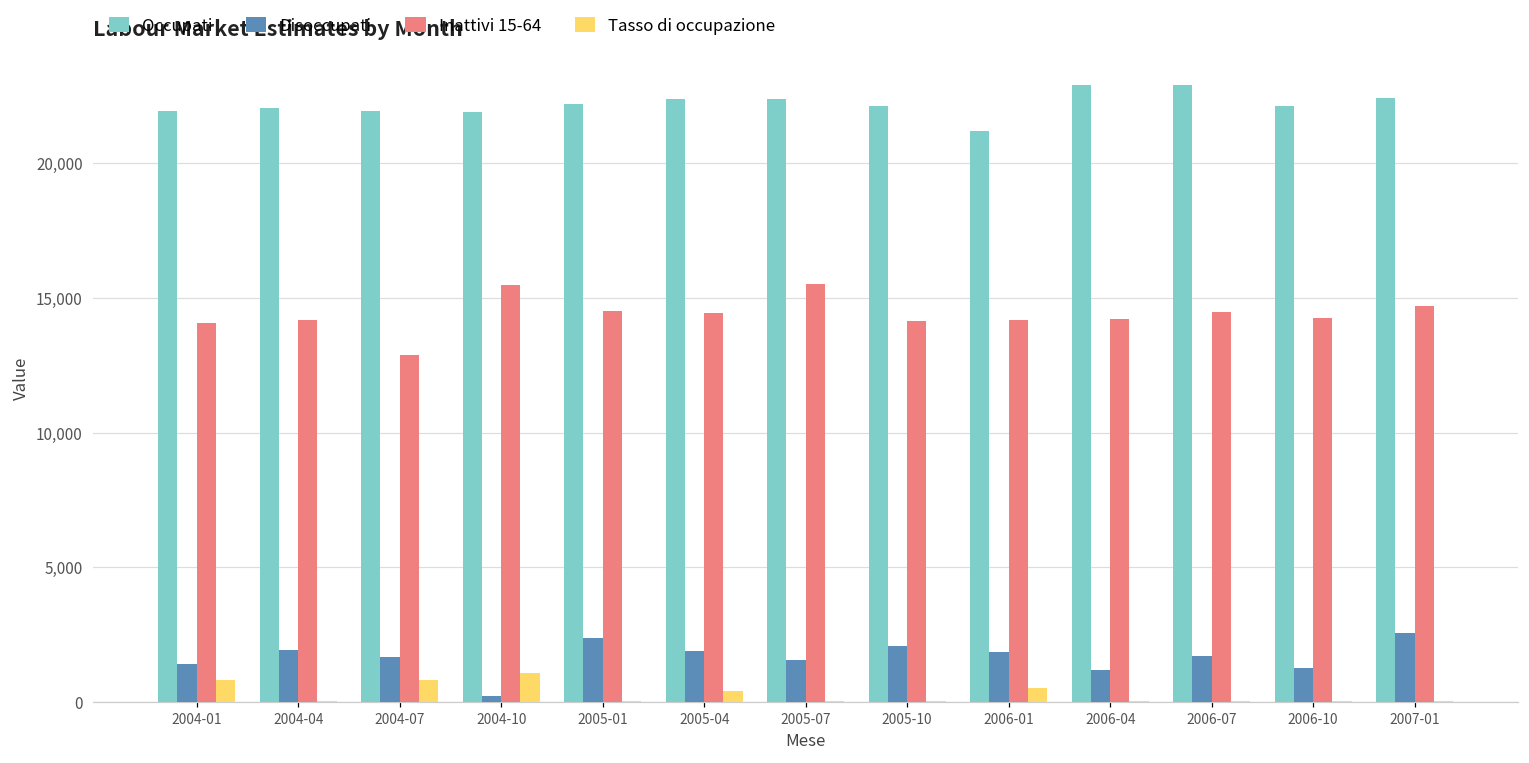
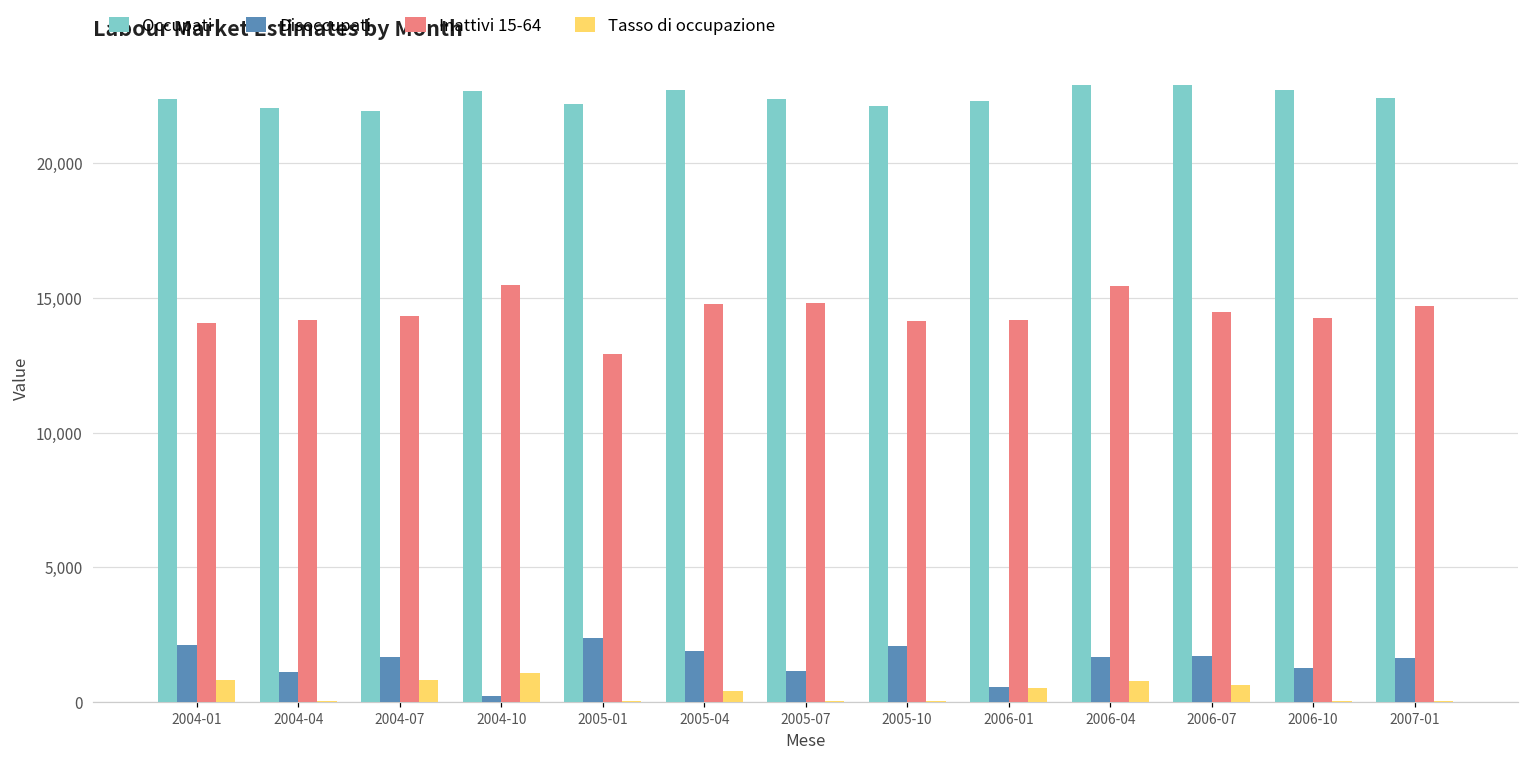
  {
    "Occupati": {
-     "2004-01": "21,900",
+     "2004-01": "22,400",
      "2004-04": "22,100",
      "2004-07": "21,900",
-     "2004-10": "21,900",
+     "2004-10": "22,700",
      "2005-01": "22,200",
-     "2005-04": "22,400",
+     "2005-04": "22,700",
      "2005-07": "22,400",
      "2005-10": "22,100",
-     "2006-01": "21,200",
+     "2006-01": "22,300",
      "2006-04": "22,900",
      "2006-07": "22,900",
-     "2006-10": "22,100",
+     "2006-10": "22,700",
      "2007-01": "22,400"
    },
    "Disoccupati": {
-     "2004-01": "1,400",
-     "2004-04": "1,900",
+     "2004-01": "2,100",
+     "2004-04": "1,100",
      "2004-07": "1,700",
      "2004-10": "200",
      "2005-01": "2,400",
      "2005-04": "1,900",
-     "2005-07": "1,600",
+     "2005-07": "1,100",
      "2005-10": "2,100",
-     "2006-01": "1,900",
-     "2006-04": "1,200",
+     "2006-01": "600",
+     "2006-04": "1,700",
      "2006-07": "1,700",
      "2006-10": "1,300",
-     "2007-01": "2,600"
+     "2007-01": "1,600"
    },
    "Inattivi 15-64": {
      "2004-01": "14,100",
      "2004-04": "14,200",
-     "2004-07": "12,900",
+     "2004-07": "14,300",
      "2004-10": "15,500",
-     "2005-01": "14,500",
-     "2005-04": "14,400",
-     "2005-07": "15,500",
+     "2005-01": "12,900",
+     "2005-04": "14,800",
+     "2005-07": "14,800",
      "2005-10": "14,100",
      "2006-01": "14,200",
-     "2006-04": "14,200",
+     "2006-04": "15,400",
      "2006-07": "14,500",
      "2006-10": "14,200",
      "2007-01": "14,700"
    },
    "Tasso di occupazione": {
      "2004-01": "800",
      "2004-07": "800",
      "2004-10": "1,100",
      "2005-04": "400",
      "2006-01": "500",
-     "2006-04": "100",
-     "2006-07": "100"
+     "2006-04": "800",
+     "2006-07": "600"
    }
  }
